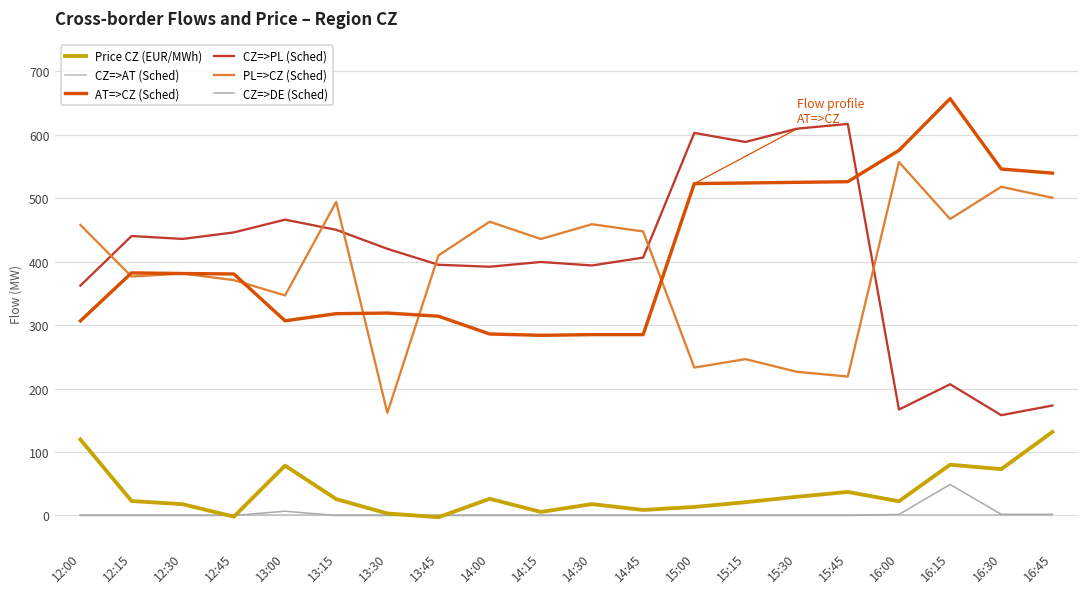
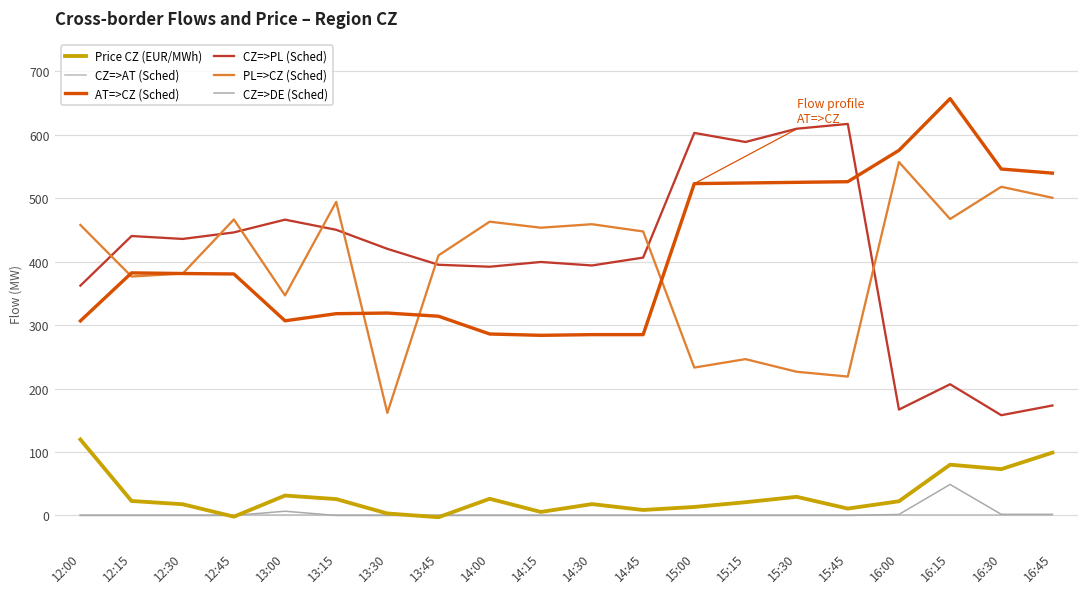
  {
    "Price CZ (EUR/MWh)": {
      "12:00": 120,
      "12:15": 20,
      "12:30": 20,
-     "13:00": 80,
+     "13:00": 30,
      "13:15": 30,
      "14:00": 30,
      "14:15": 10,
      "14:30": 20,
      "14:45": 10,
      "15:00": 10,
      "15:15": 20,
      "15:30": 30,
-     "15:45": 40,
+     "15:45": 10,
      "16:00": 20,
      "16:15": 80,
      "16:30": 70,
-     "16:45": 130
+     "16:45": 100
    },
    "PL=>CZ (Sched)": {
      "12:00": 460,
      "12:15": 380,
-     "12:45": 370,
+     "12:45": 470,
      "13:00": 350,
      "13:15": 490,
      "13:30": 160,
      "13:45": 410,
      "14:00": 460,
-     "14:15": 440,
+     "14:15": 450,
      "14:30": 460,
      "14:45": 450,
      "15:00": 230,
      "15:15": 250,
      "15:30": 230,
      "15:45": 220,
      "16:00": 560,
      "16:15": 470,
      "16:30": 520,
      "16:45": 500
    }
  }
